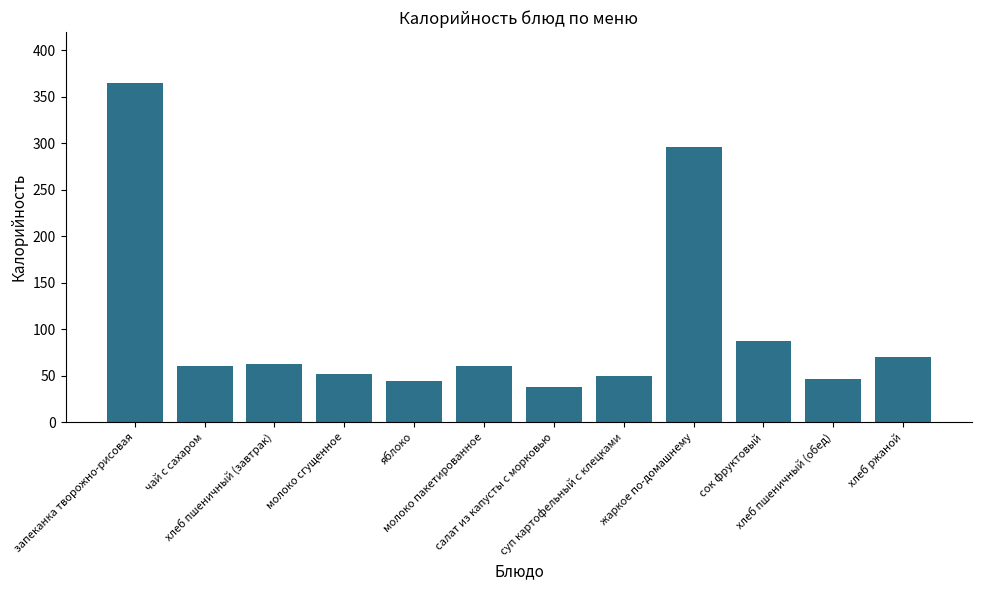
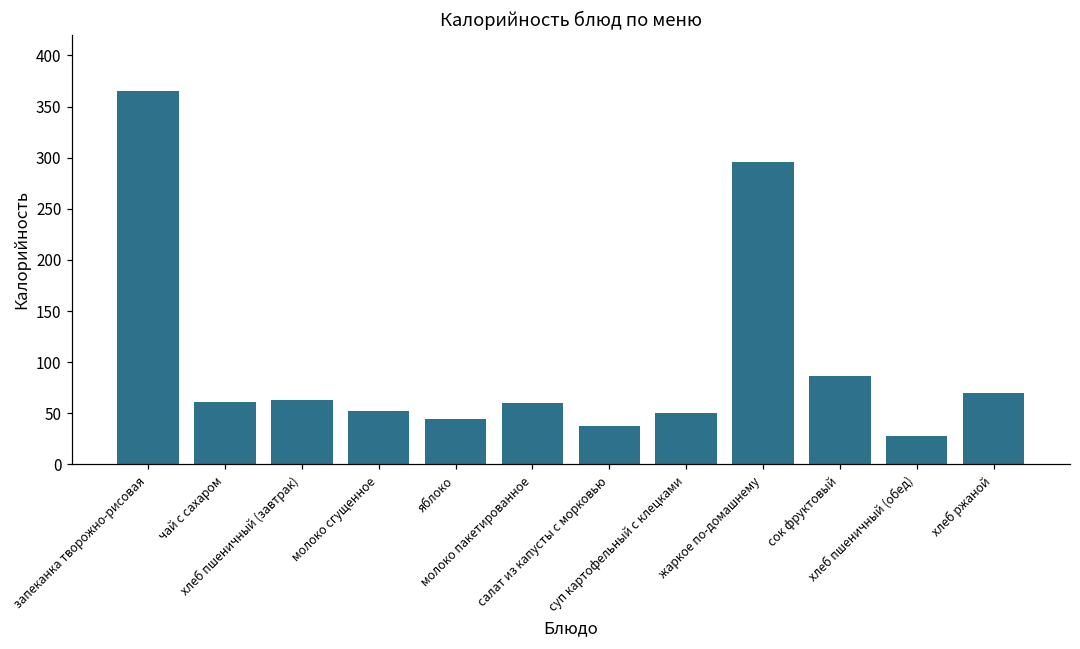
  {
    "запеканка творожно-рисовая": 370,
    "чай с сахаром": 60,
    "хлеб пшеничный (завтрак)": 60,
    "молоко сгущенное": 50,
    "яблоко": 40,
    "молоко пакетированное": 60,
    "салат из капусты с морковью": 40,
    "суп картофельный с клецками": 50,
    "жаркое по-домашнему": 300,
    "сок фруктовый": 90,
-   "хлеб пшеничный (обед)": 50,
+   "хлеб пшеничный (обед)": 30,
    "хлеб ржаной": 70
  }
